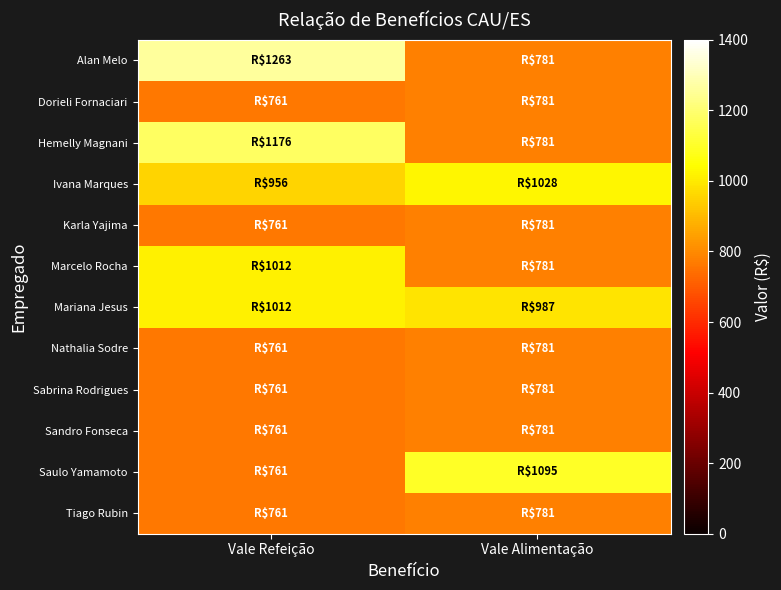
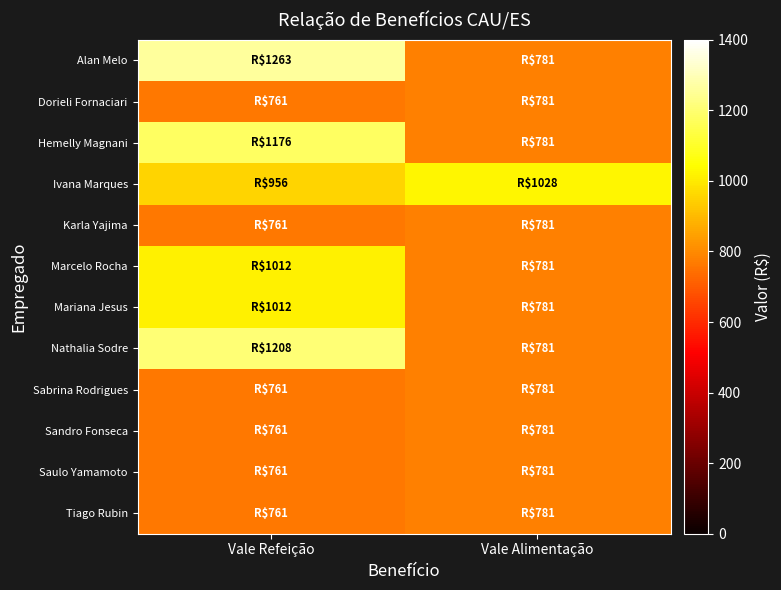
  {
    "Alan Melo": {
      "Vale Refeição": "$1263",
      "Vale Alimentação": "$781"
    },
    "Dorieli Fornaciari": {
      "Vale Refeição": "$761",
      "Vale Alimentação": "$781"
    },
    "Hemelly Magnani": {
      "Vale Refeição": "$1176",
      "Vale Alimentação": "$781"
    },
    "Ivana Marques": {
      "Vale Refeição": "$956",
      "Vale Alimentação": "$1028"
    },
    "Karla Yajima": {
      "Vale Refeição": "$761",
      "Vale Alimentação": "$781"
    },
    "Marcelo Rocha": {
      "Vale Refeição": "$1012",
      "Vale Alimentação": "$781"
    },
    "Mariana Jesus": {
      "Vale Refeição": "$1012",
-     "Vale Alimentação": "$987"
+     "Vale Alimentação": "$781"
    },
    "Nathalia Sodre": {
-     "Vale Refeição": "$761",
+     "Vale Refeição": "$1208",
      "Vale Alimentação": "$781"
    },
    "Sabrina Rodrigues": {
      "Vale Refeição": "$761",
      "Vale Alimentação": "$781"
    },
    "Sandro Fonseca": {
      "Vale Refeição": "$761",
      "Vale Alimentação": "$781"
    },
    "Saulo Yamamoto": {
      "Vale Refeição": "$761",
-     "Vale Alimentação": "$1095"
+     "Vale Alimentação": "$781"
    },
    "Tiago Rubin": {
      "Vale Refeição": "$761",
      "Vale Alimentação": "$781"
    }
  }
